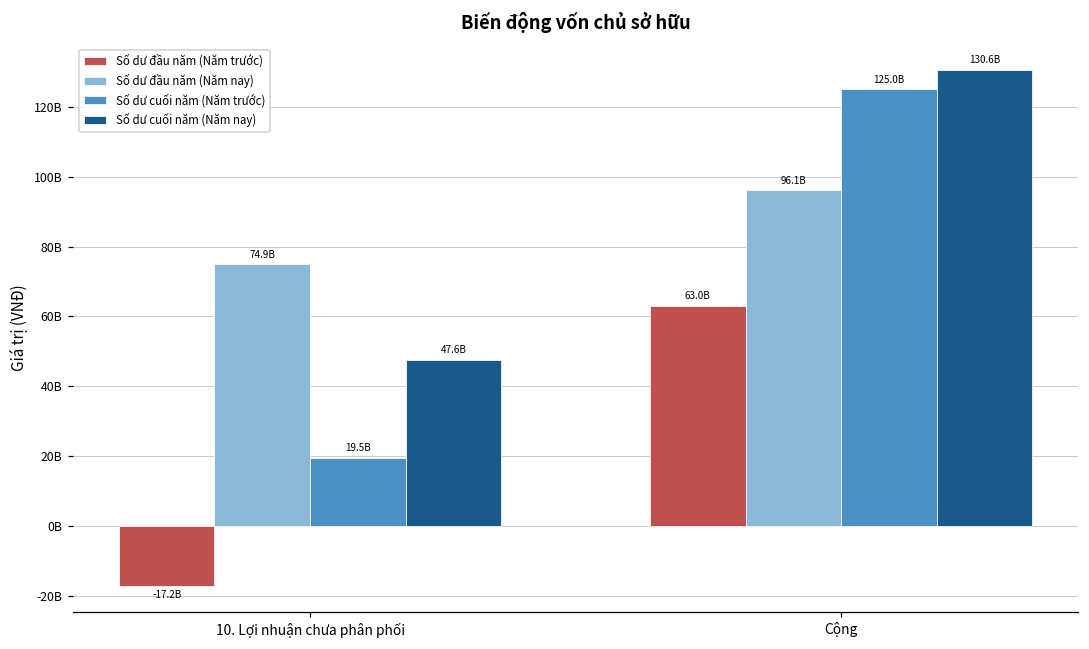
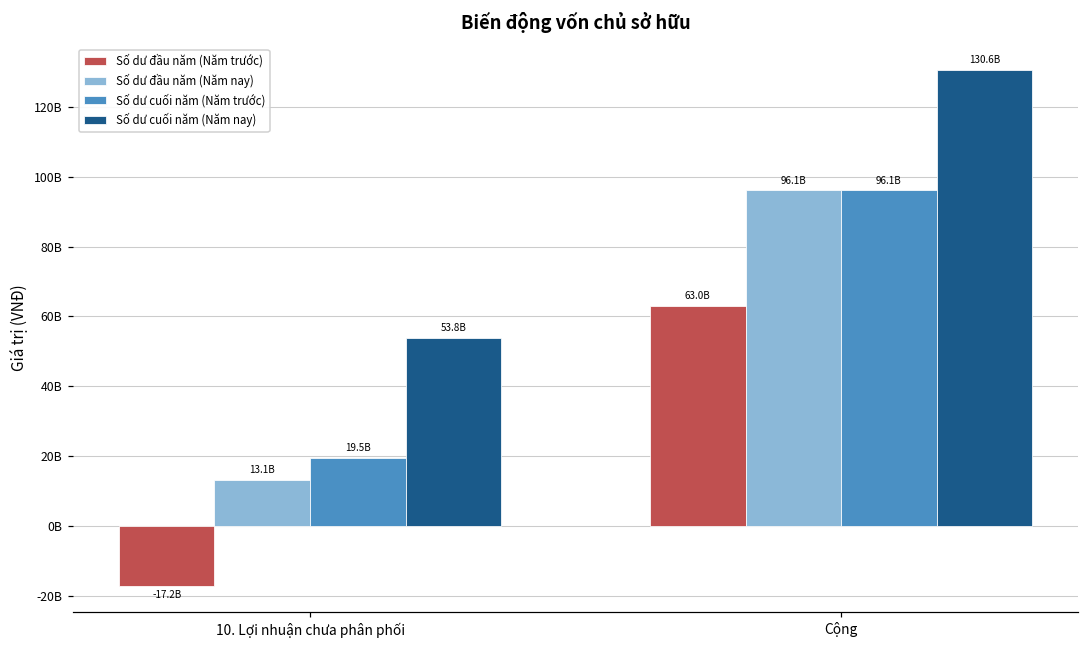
  {
    "Số dư đầu năm (Năm trước)": {
      "10. Lợi nhuận chưa phân phối": "-17.2B",
      "Cộng": "63.0B"
    },
    "Số dư đầu năm (Năm nay)": {
-     "10. Lợi nhuận chưa phân phối": "74.9B",
+     "10. Lợi nhuận chưa phân phối": "13.1B",
      "Cộng": "96.1B"
    },
    "Số dư cuối năm (Năm trước)": {
      "10. Lợi nhuận chưa phân phối": "19.5B",
-     "Cộng": "125.0B"
+     "Cộng": "96.1B"
    },
    "Số dư cuối năm (Năm nay)": {
-     "10. Lợi nhuận chưa phân phối": "47.6B",
+     "10. Lợi nhuận chưa phân phối": "53.8B",
      "Cộng": "130.6B"
    }
  }
